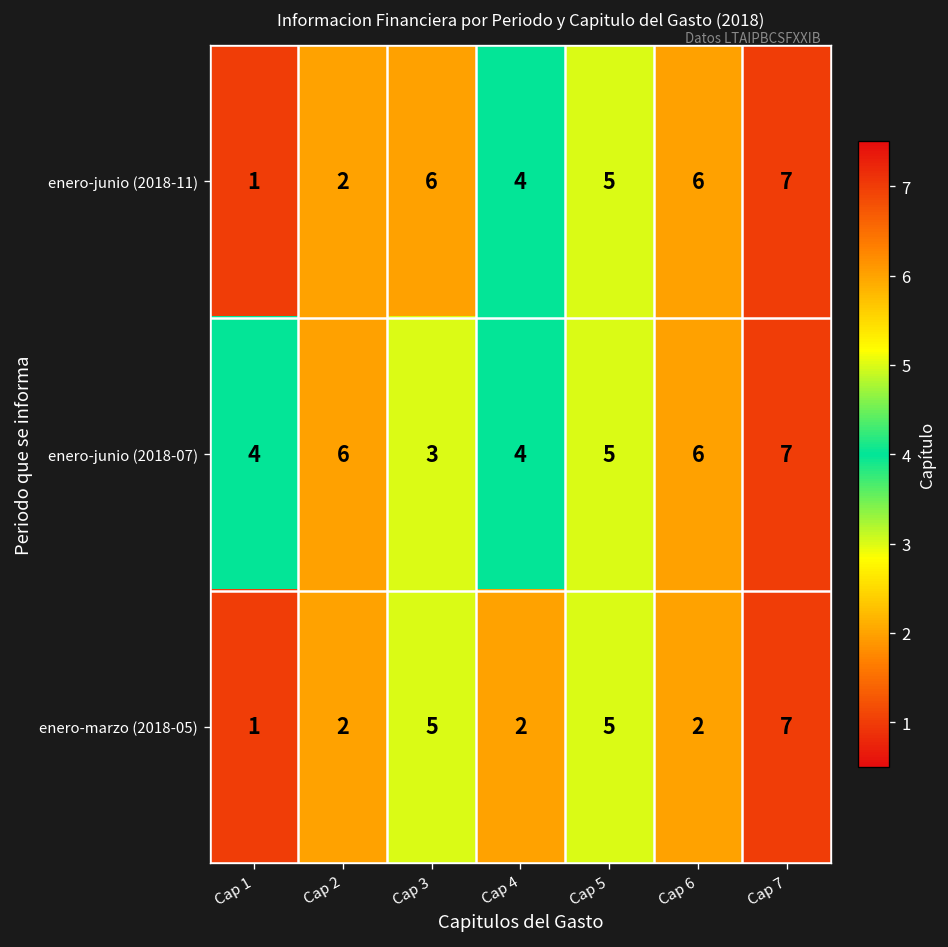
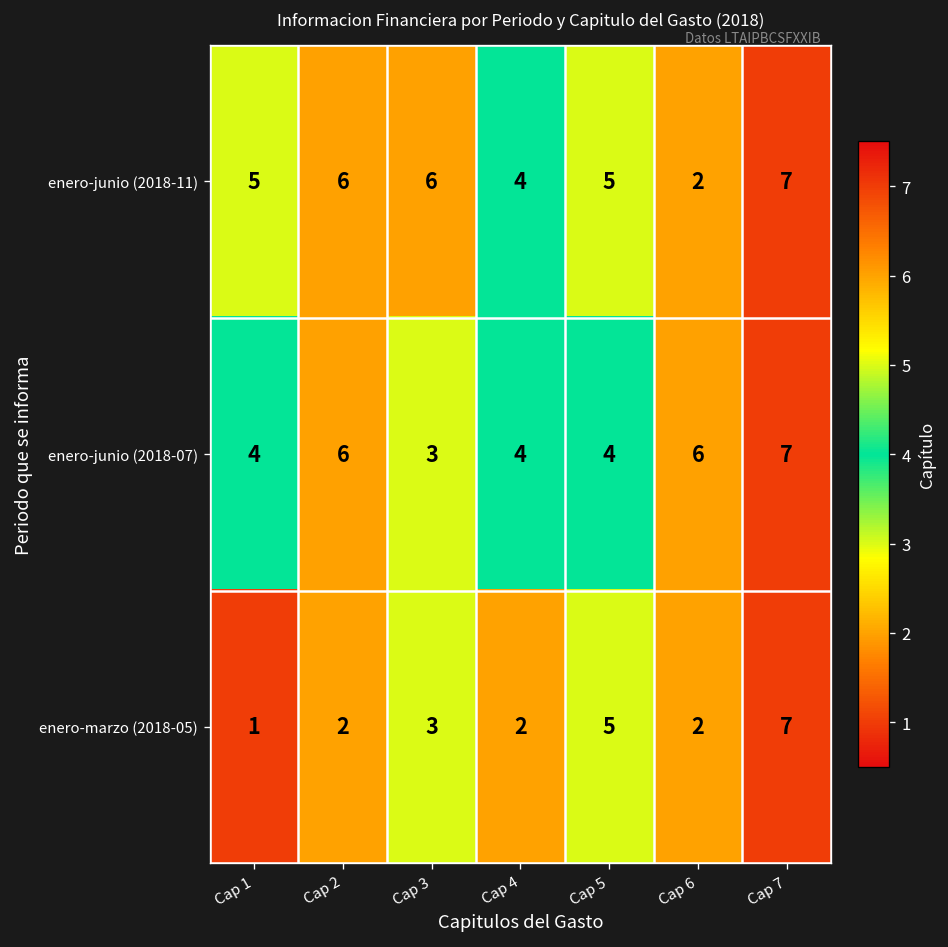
  {
    "enero-junio (2018-11)": {
-     "Cap 1": 1,
-     "Cap 2": 2,
+     "Cap 1": 5,
+     "Cap 2": 6,
      "Cap 3": 6,
      "Cap 4": 4,
      "Cap 5": 5,
-     "Cap 6": 6,
+     "Cap 6": 2,
      "Cap 7": 7
    },
    "enero-junio (2018-07)": {
      "Cap 1": 4,
      "Cap 2": 6,
      "Cap 3": 3,
      "Cap 4": 4,
-     "Cap 5": 5,
+     "Cap 5": 4,
      "Cap 6": 6,
      "Cap 7": 7
    },
    "enero-marzo (2018-05)": {
      "Cap 1": 1,
      "Cap 2": 2,
-     "Cap 3": 5,
+     "Cap 3": 3,
      "Cap 4": 2,
      "Cap 5": 5,
      "Cap 6": 2,
      "Cap 7": 7
    }
  }
